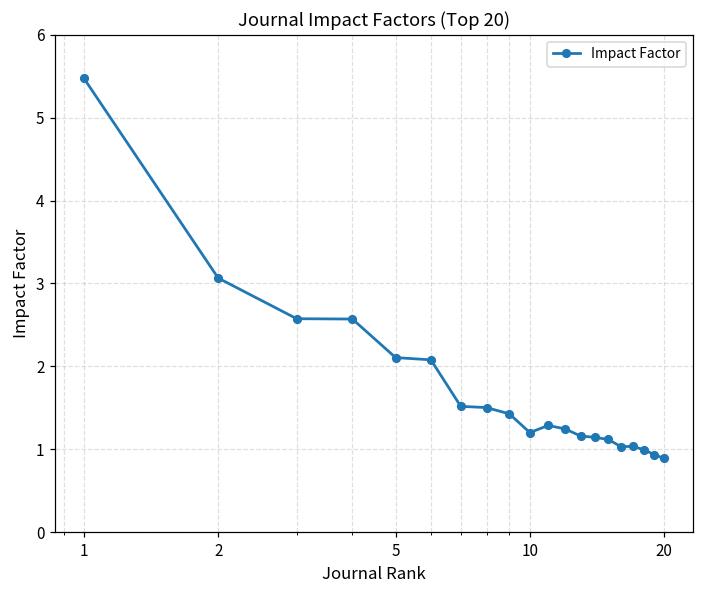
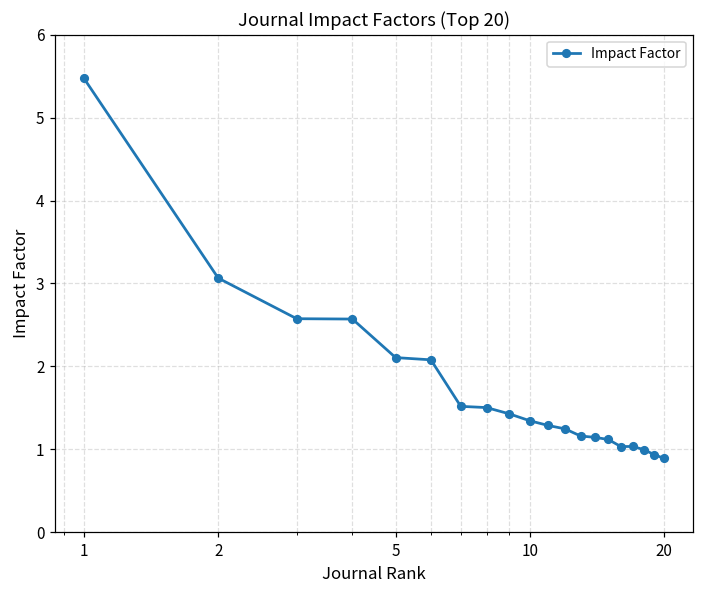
  {
    "1": 5.5,
    "2": 3.1,
    "5": 2.1,
-   "10": 1.2,
+   "10": 1.3,
    "20": 0.9
  }
